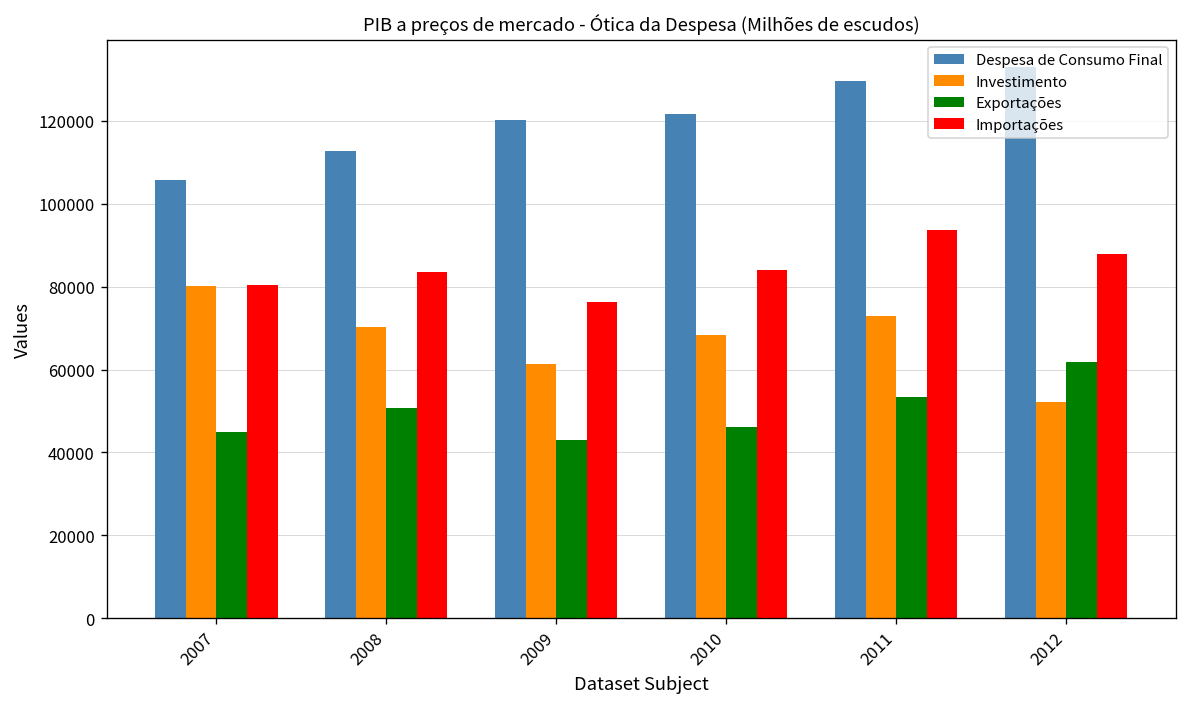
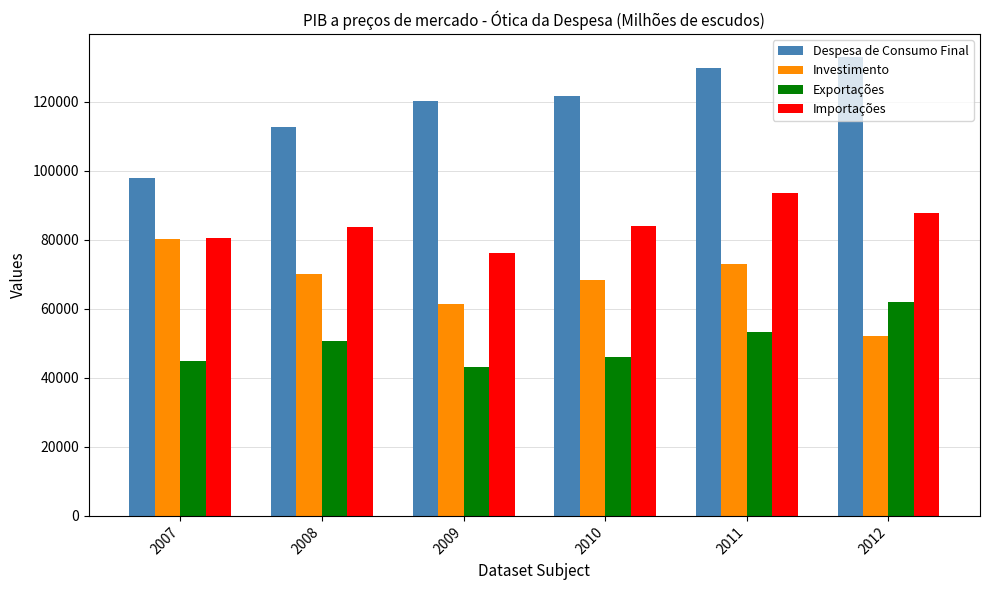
  {
    "Despesa de Consumo Final": {
-     "2007": 106000,
+     "2007": 98000,
      "2008": 113000,
      "2009": 120000,
      "2010": 122000,
      "2011": 130000
    },
    "Investimento": {
      "2007": 80000,
      "2008": 70000,
      "2009": 61000,
      "2010": 68000,
      "2011": 73000,
      "2012": 52000
    },
    "Exportações": {
      "2007": 45000,
      "2008": 51000,
      "2009": 43000,
      "2010": 46000,
      "2011": 53000,
      "2012": 62000
    },
    "Importações": {
      "2007": 80000,
      "2008": 84000,
      "2009": 76000,
      "2010": 84000,
      "2011": 94000,
      "2012": 88000
    }
  }
